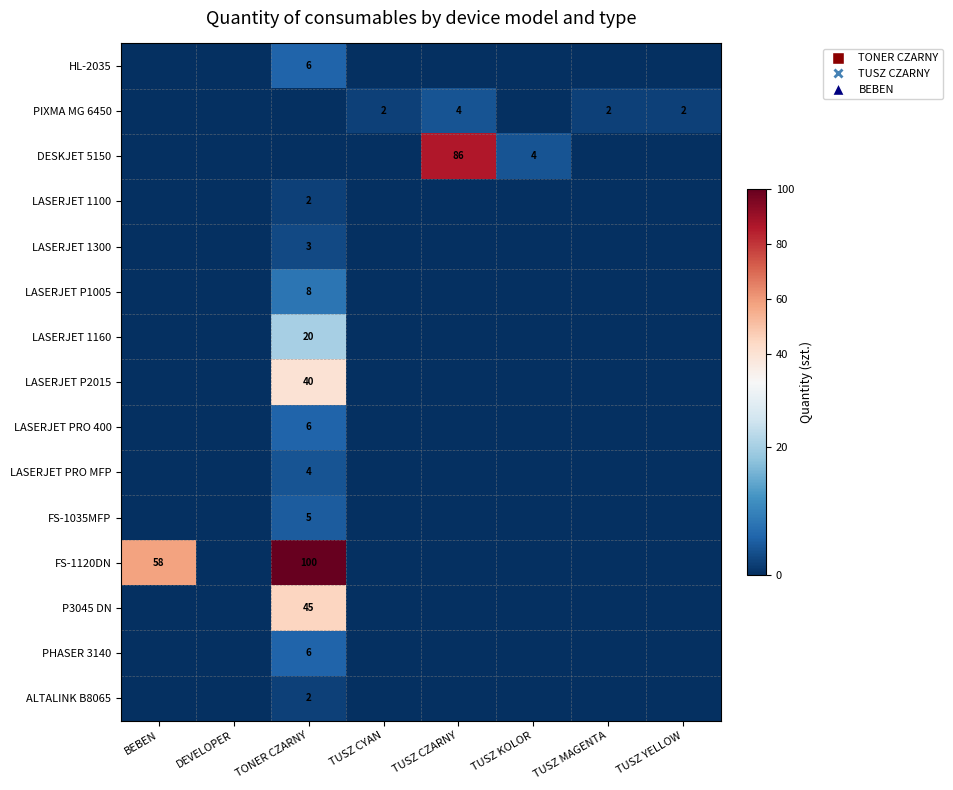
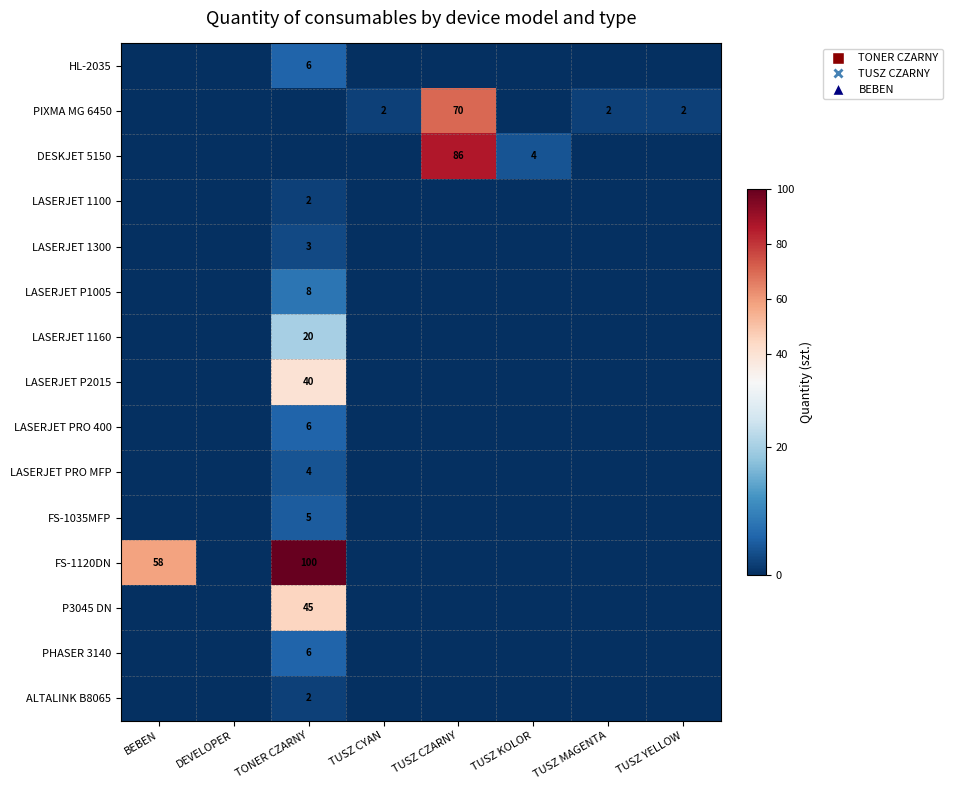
  {
    "HL-2035": {
      "TONER CZARNY": 6
    },
    "PIXMA MG 6450": {
      "TUSZ CYAN": 2,
-     "TUSZ CZARNY": 4,
+     "TUSZ CZARNY": 70,
      "TUSZ MAGENTA": 2,
      "TUSZ YELLOW": 2
    },
    "DESKJET 5150": {
      "TUSZ CZARNY": 86,
      "TUSZ KOLOR": 4
    },
    "LASERJET 1100": {
      "TONER CZARNY": 2
    },
    "LASERJET 1300": {
      "TONER CZARNY": 3
    },
    "LASERJET P1005": {
      "TONER CZARNY": 8
    },
    "LASERJET 1160": {
      "TONER CZARNY": 20
    },
    "LASERJET P2015": {
      "TONER CZARNY": 40
    },
    "LASERJET PRO 400": {
      "TONER CZARNY": 6
    },
    "LASERJET PRO MFP": {
      "TONER CZARNY": 4
    },
    "FS-1035MFP": {
      "TONER CZARNY": 5
    },
    "FS-1120DN": {
      "BEBEN": 58,
      "TONER CZARNY": 100
    },
    "P3045 DN": {
      "TONER CZARNY": 45
    },
    "PHASER 3140": {
      "TONER CZARNY": 6
    },
    "ALTALINK B8065": {
      "TONER CZARNY": 2
    }
  }
